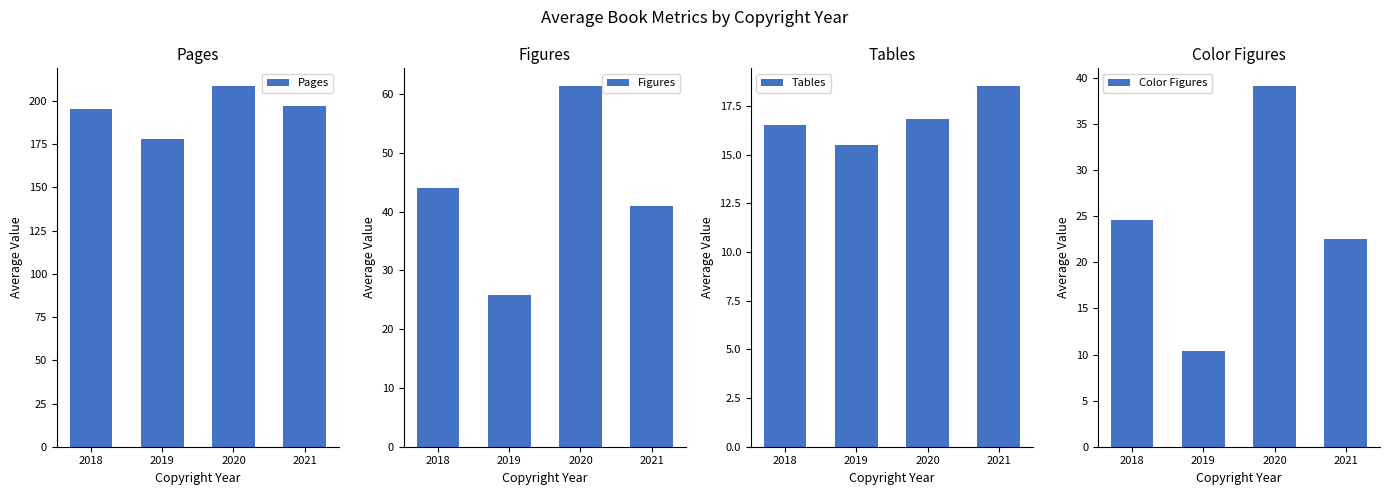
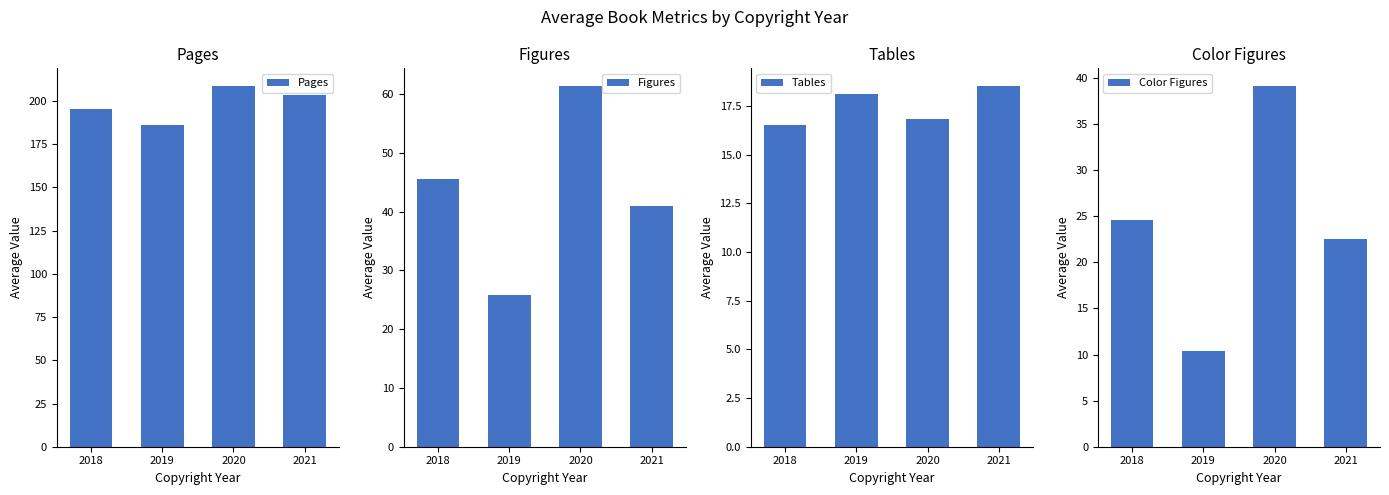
  {
    "Pages": {
      "2018": 196,
-     "2019": 178,
+     "2019": 186,
      "2020": 209,
-     "2021": 197
+     "2021": 203
    },
    "Figures": {
-     "2018": 44,
+     "2018": 46,
      "2019": 26,
      "2020": 61,
      "2021": 41
    },
    "Tables": {
      "2018": 16.5,
-     "2019": 15.5,
+     "2019": 18.1,
      "2020": 16.8,
      "2021": 18.5
    },
    "Color Figures": {
      "2018": 25,
      "2019": 10,
      "2020": 39,
      "2021": 23
    }
  }
